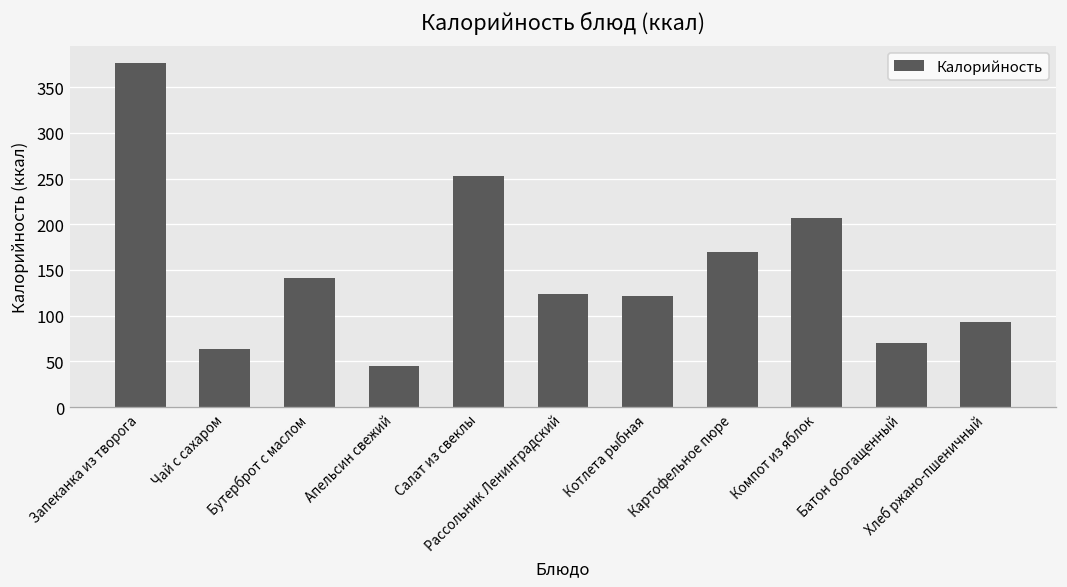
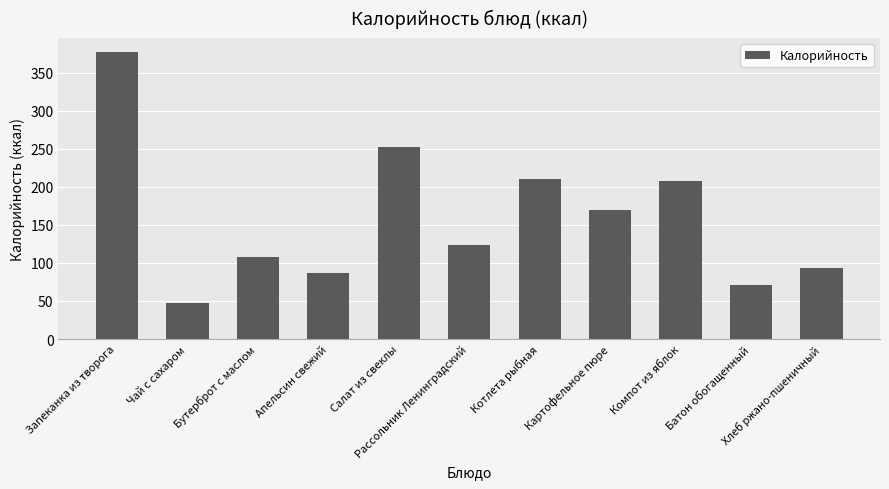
  {
    "Запеканка из творога": 380,
-   "Чай с сахаром": 60,
-   "Бутерброт с маслом": 140,
-   "Апельсин свежий": 50,
+   "Чай с сахаром": 50,
+   "Бутерброт с маслом": 110,
+   "Апельсин свежий": 90,
    "Салат из свеклы": 250,
    "Рассольник Ленинградский": 120,
-   "Котлета рыбная": 120,
+   "Котлета рыбная": 210,
    "Картофельное пюре": 170,
    "Компот из яблок": 210,
    "Батон обогащенный": 70,
    "Хлеб ржано-пшеничный": 90
  }
